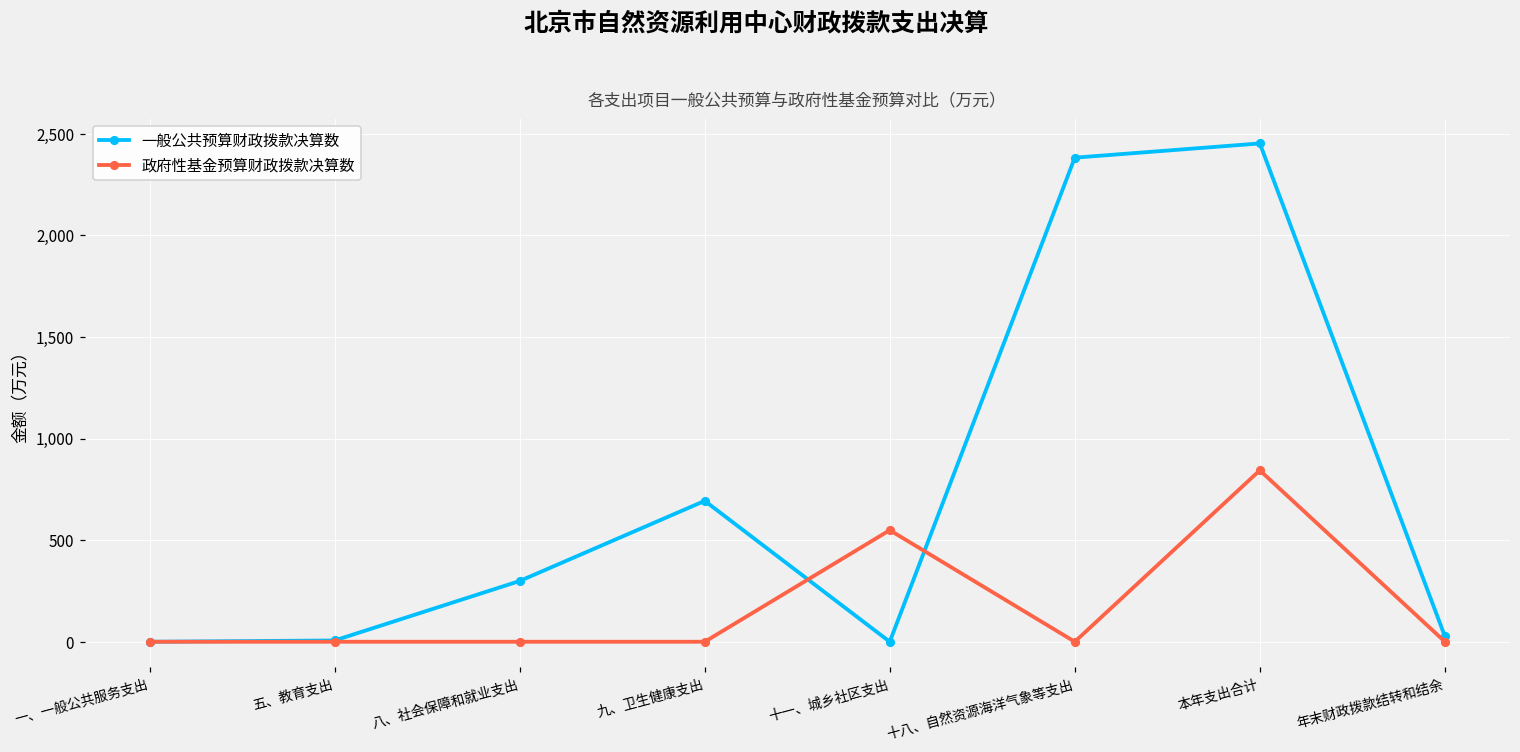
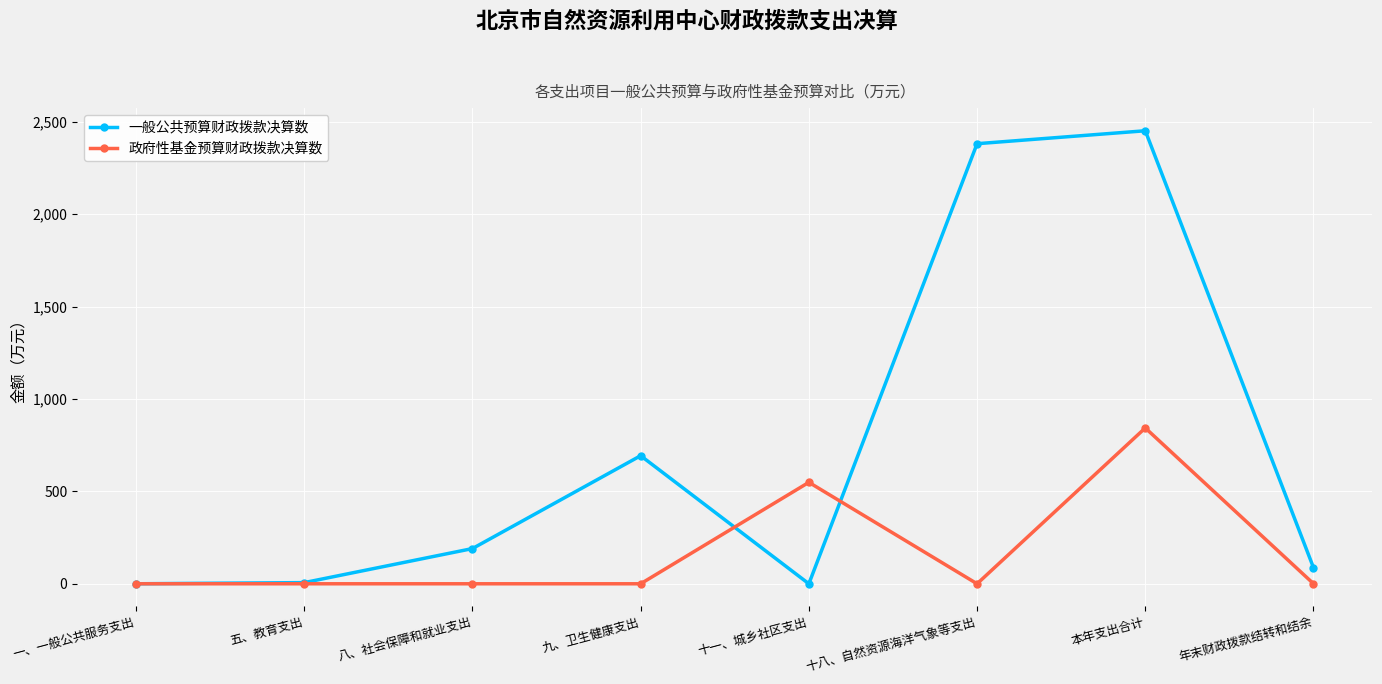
  {
    "一般公共预算财政拨款决算数": {
-     "八、社会保障和就业支出": "300",
+     "八、社会保障和就业支出": "190",
      "九、卫生健康支出": "690",
      "十一、城乡社区支出": "0",
      "十八、自然资源海洋气象等支出": "2,380",
      "本年支出合计": "2,450",
-     "年末财政拨款结转和结余": "30"
+     "年末财政拨款结转和结余": "90"
    },
    "政府性基金预算财政拨款决算数": {
      "八、社会保障和就业支出": "0",
      "九、卫生健康支出": "0",
      "十一、城乡社区支出": "550",
      "十八、自然资源海洋气象等支出": "0",
      "本年支出合计": "840",
      "年末财政拨款结转和结余": "0"
    }
  }
